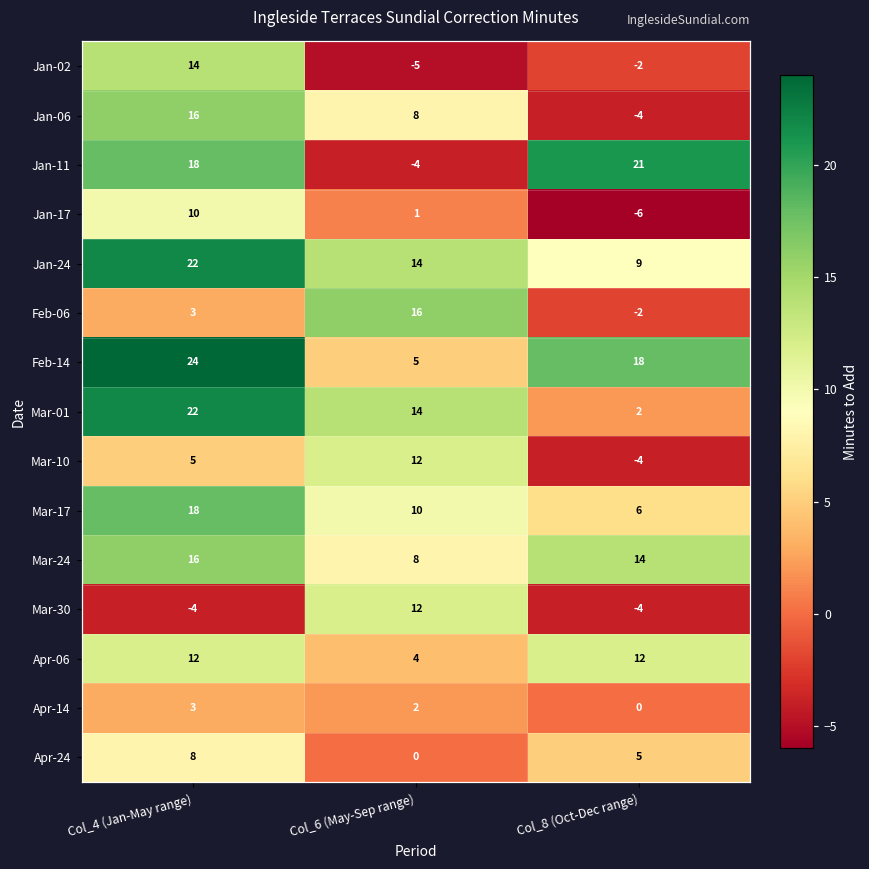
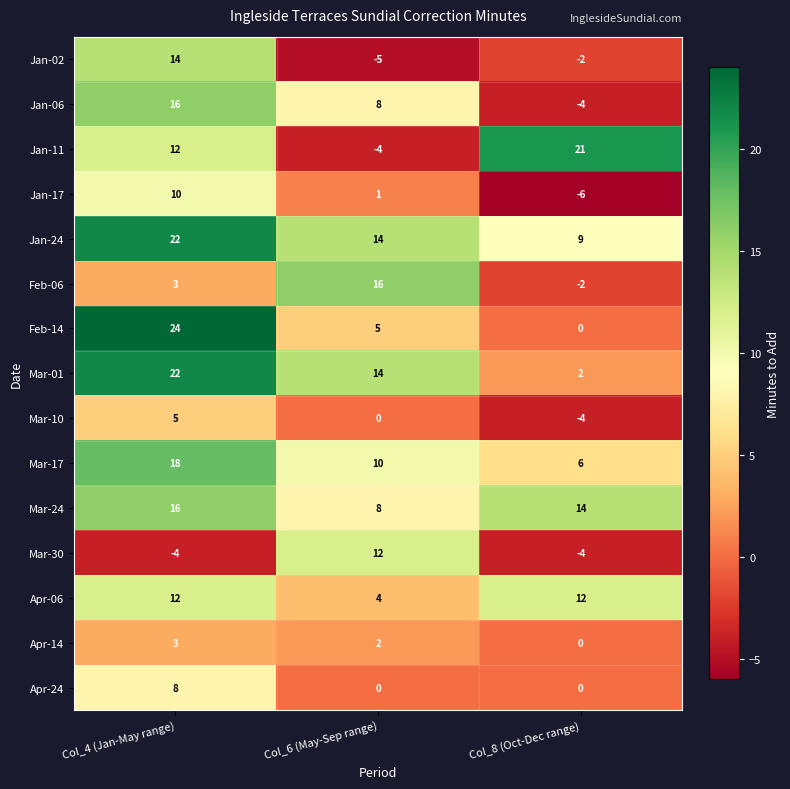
  {
    "Jan-02": {
      "Col_4 (Jan-May range)": 14,
      "Col_6 (May-Sep range)": -5,
      "Col_8 (Oct-Dec range)": -2
    },
    "Jan-06": {
      "Col_4 (Jan-May range)": 16,
      "Col_6 (May-Sep range)": 8,
      "Col_8 (Oct-Dec range)": -4
    },
    "Jan-11": {
-     "Col_4 (Jan-May range)": 18,
+     "Col_4 (Jan-May range)": 12,
      "Col_6 (May-Sep range)": -4,
      "Col_8 (Oct-Dec range)": 21
    },
    "Jan-17": {
      "Col_4 (Jan-May range)": 10,
      "Col_6 (May-Sep range)": 1,
      "Col_8 (Oct-Dec range)": -6
    },
    "Jan-24": {
      "Col_4 (Jan-May range)": 22,
      "Col_6 (May-Sep range)": 14,
      "Col_8 (Oct-Dec range)": 9
    },
    "Feb-06": {
      "Col_4 (Jan-May range)": 3,
      "Col_6 (May-Sep range)": 16,
      "Col_8 (Oct-Dec range)": -2
    },
    "Feb-14": {
      "Col_4 (Jan-May range)": 24,
      "Col_6 (May-Sep range)": 5,
-     "Col_8 (Oct-Dec range)": 18
+     "Col_8 (Oct-Dec range)": 0
    },
    "Mar-01": {
      "Col_4 (Jan-May range)": 22,
      "Col_6 (May-Sep range)": 14,
      "Col_8 (Oct-Dec range)": 2
    },
    "Mar-10": {
      "Col_4 (Jan-May range)": 5,
-     "Col_6 (May-Sep range)": 12,
+     "Col_6 (May-Sep range)": 0,
      "Col_8 (Oct-Dec range)": -4
    },
    "Mar-17": {
      "Col_4 (Jan-May range)": 18,
      "Col_6 (May-Sep range)": 10,
      "Col_8 (Oct-Dec range)": 6
    },
    "Mar-24": {
      "Col_4 (Jan-May range)": 16,
      "Col_6 (May-Sep range)": 8,
      "Col_8 (Oct-Dec range)": 14
    },
    "Mar-30": {
      "Col_4 (Jan-May range)": -4,
      "Col_6 (May-Sep range)": 12,
      "Col_8 (Oct-Dec range)": -4
    },
    "Apr-06": {
      "Col_4 (Jan-May range)": 12,
      "Col_6 (May-Sep range)": 4,
      "Col_8 (Oct-Dec range)": 12
    },
    "Apr-14": {
      "Col_4 (Jan-May range)": 3,
      "Col_6 (May-Sep range)": 2,
      "Col_8 (Oct-Dec range)": 0
    },
    "Apr-24": {
      "Col_4 (Jan-May range)": 8,
      "Col_6 (May-Sep range)": 0,
-     "Col_8 (Oct-Dec range)": 5
+     "Col_8 (Oct-Dec range)": 0
    }
  }
